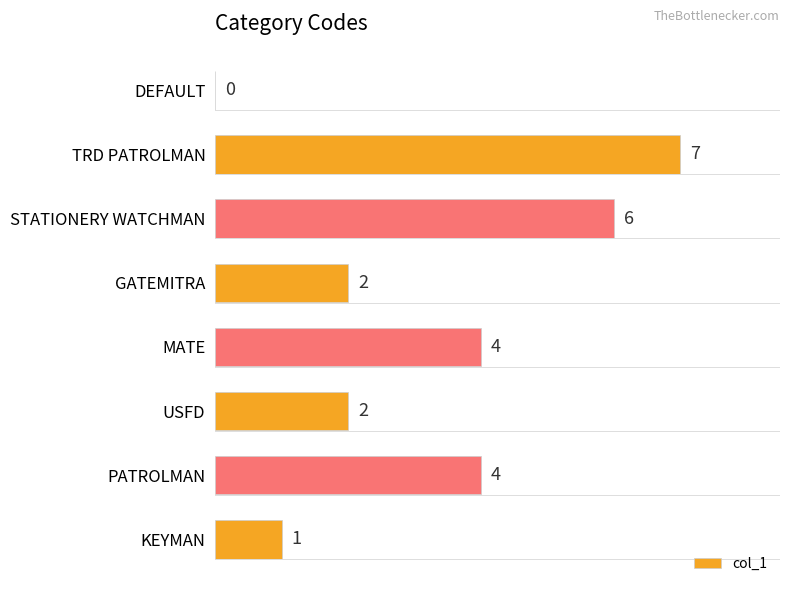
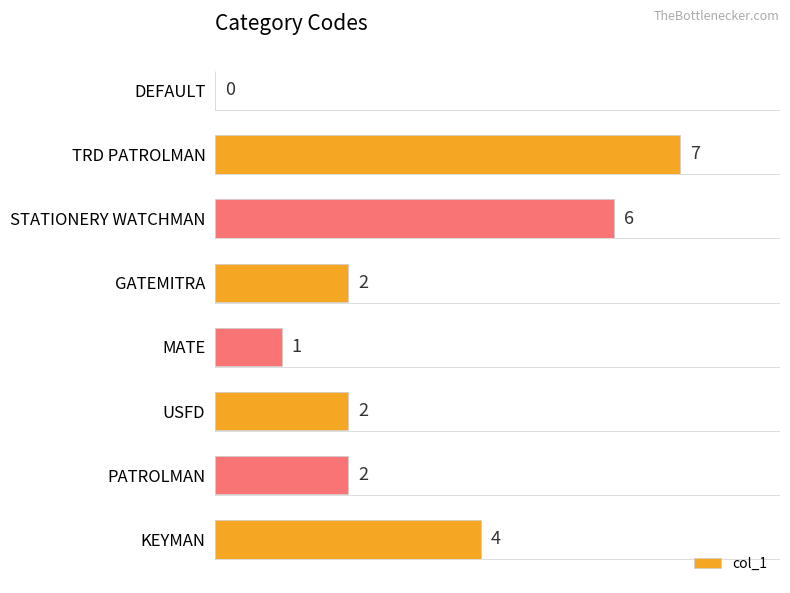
  {
    "DEFAULT": 0,
    "TRD PATROLMAN": 7,
    "STATIONERY WATCHMAN": 6,
    "GATEMITRA": 2,
-   "MATE": 4,
+   "MATE": 1,
    "USFD": 2,
-   "PATROLMAN": 4,
-   "KEYMAN": 1
+   "PATROLMAN": 2,
+   "KEYMAN": 4
  }
